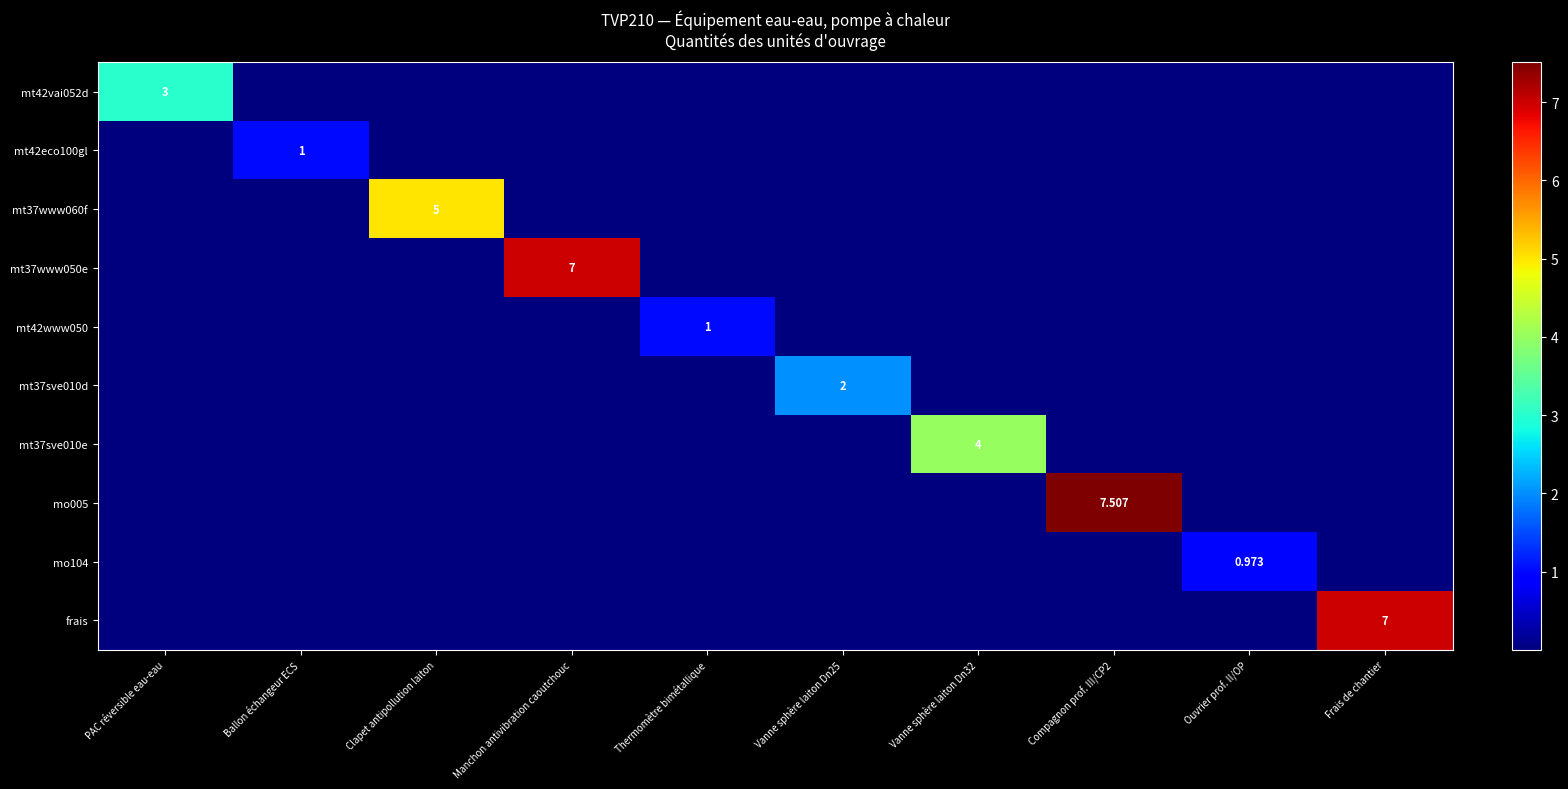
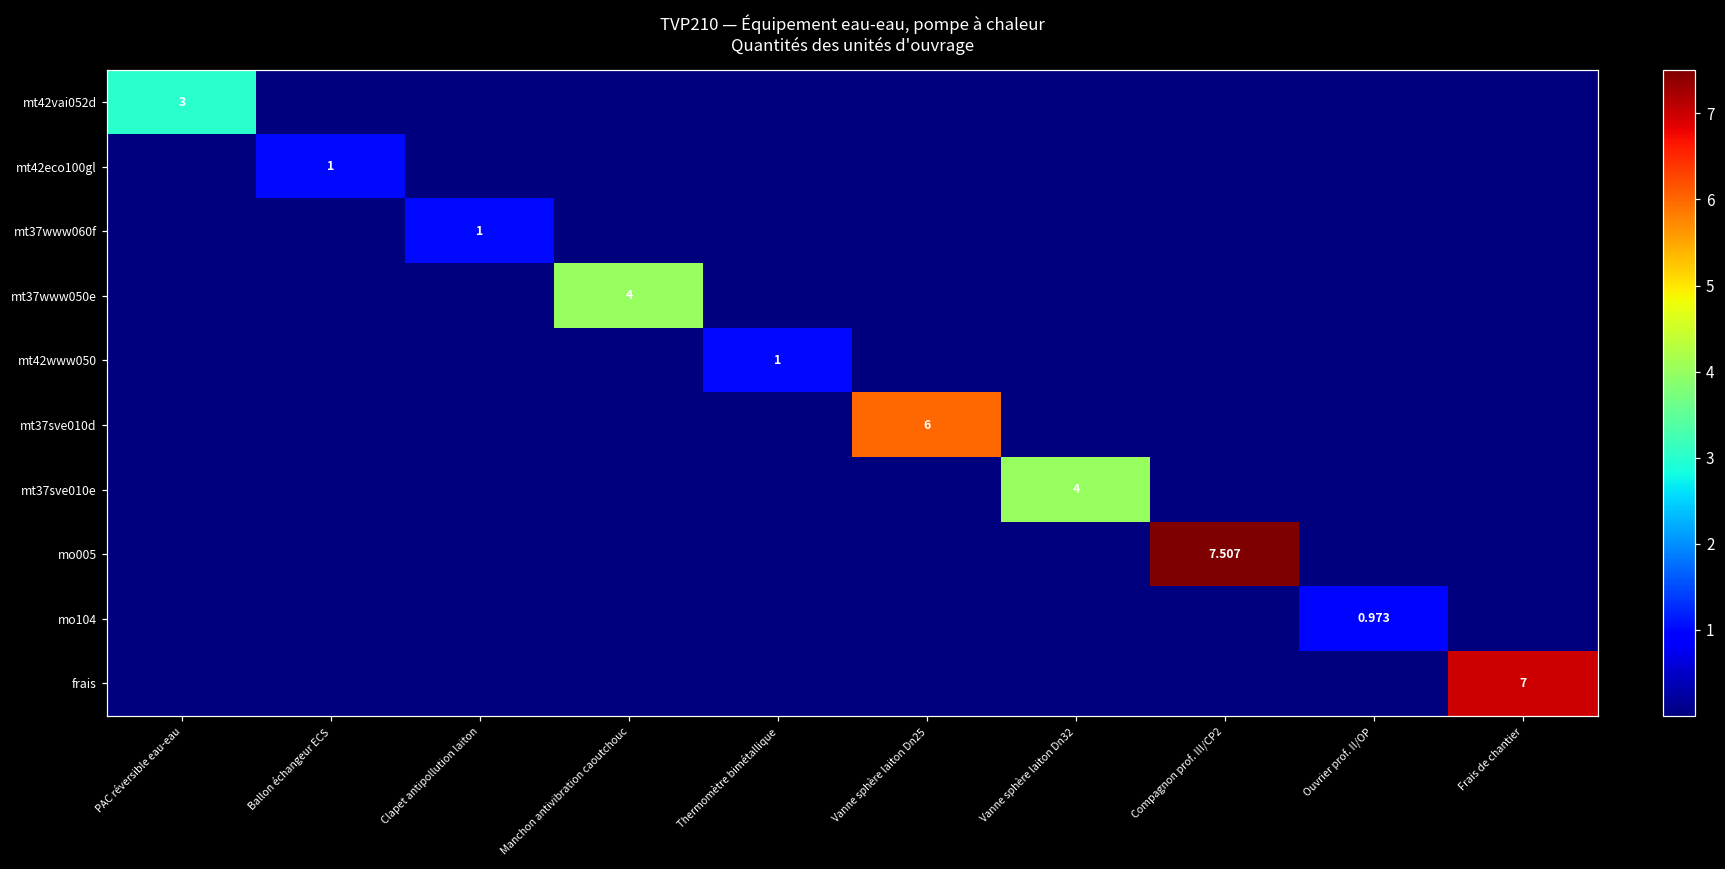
  {
    "mt42vai052d": {
      "PAC réversible eau-eau": 3
    },
    "mt42eco100gl": {
      "Ballon échangeur ECS": 1
    },
    "mt37www060f": {
-     "Clapet antipollution laiton": 5
+     "Clapet antipollution laiton": 1
    },
    "mt37www050e": {
-     "Manchon antivibration caoutchouc": 7
+     "Manchon antivibration caoutchouc": 4
    },
    "mt42www050": {
      "Thermomètre bimétallique": 1
    },
    "mt37sve010d": {
-     "Vanne sphère laiton Dn25": 2
+     "Vanne sphère laiton Dn25": 6
    },
    "mt37sve010e": {
      "Vanne sphère laiton Dn32": 4
    },
    "mo005": {
      "Compagnon prof. III/CP2": 7.507
    },
    "mo104": {
      "Ouvrier prof. II/OP": 0.973
    },
    "frais": {
      "Frais de chantier": 7
    }
  }
